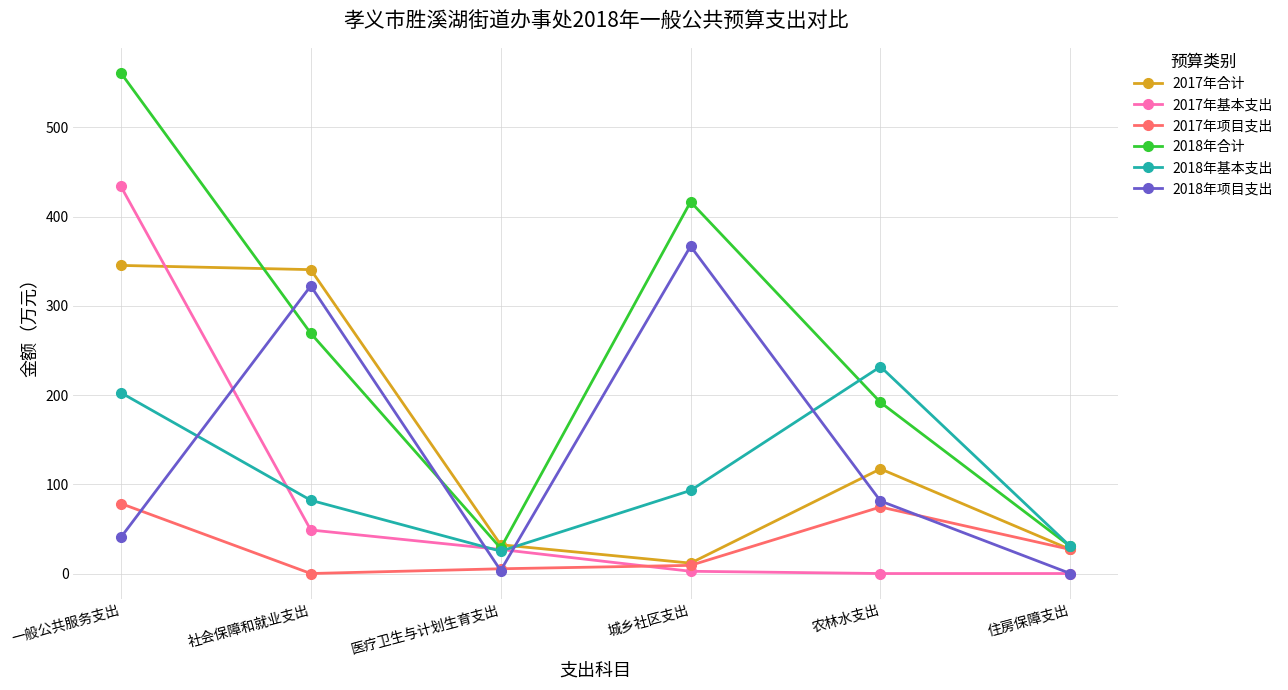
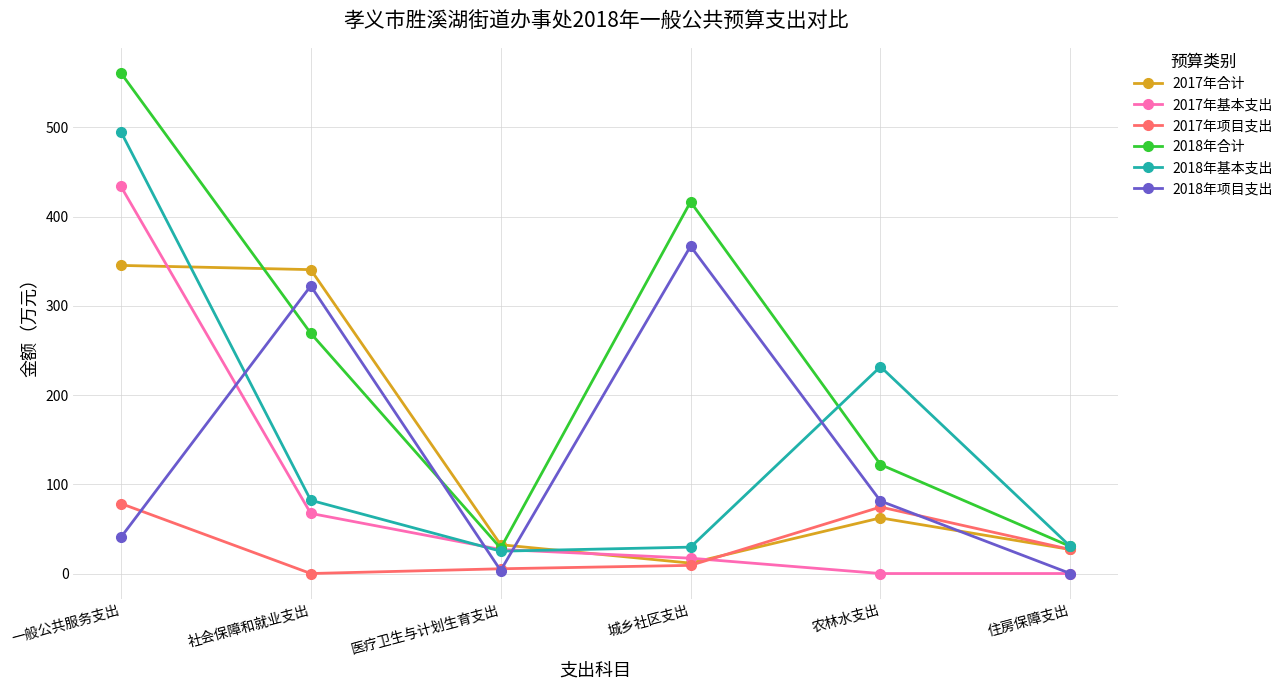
  {
    "2017年合计": {
      "一般公共服务支出": 350,
      "社会保障和就业支出": 340,
      "医疗卫生与计划生育支出": 30,
-     "农林水支出": 120
+     "农林水支出": 60
    },
    "2017年基本支出": {
      "一般公共服务支出": 430,
-     "社会保障和就业支出": 50,
-     "城乡社区支出": 0,
+     "社会保障和就业支出": 70,
+     "城乡社区支出": 20,
      "农林水支出": 0
    },
    "2017年项目支出": {
      "一般公共服务支出": 80,
      "社会保障和就业支出": 0,
      "农林水支出": 70
    },
    "2018年合计": {
      "一般公共服务支出": 560,
      "社会保障和就业支出": 270,
      "城乡社区支出": 420,
-     "农林水支出": 190
+     "农林水支出": 120
    },
    "2018年基本支出": {
-     "一般公共服务支出": 200,
+     "一般公共服务支出": 500,
      "社会保障和就业支出": 80,
-     "城乡社区支出": 90,
+     "城乡社区支出": 30,
      "农林水支出": 230
    },
    "2018年项目支出": {
      "一般公共服务支出": 40,
      "社会保障和就业支出": 320,
      "城乡社区支出": 370,
      "农林水支出": 80
    }
  }
